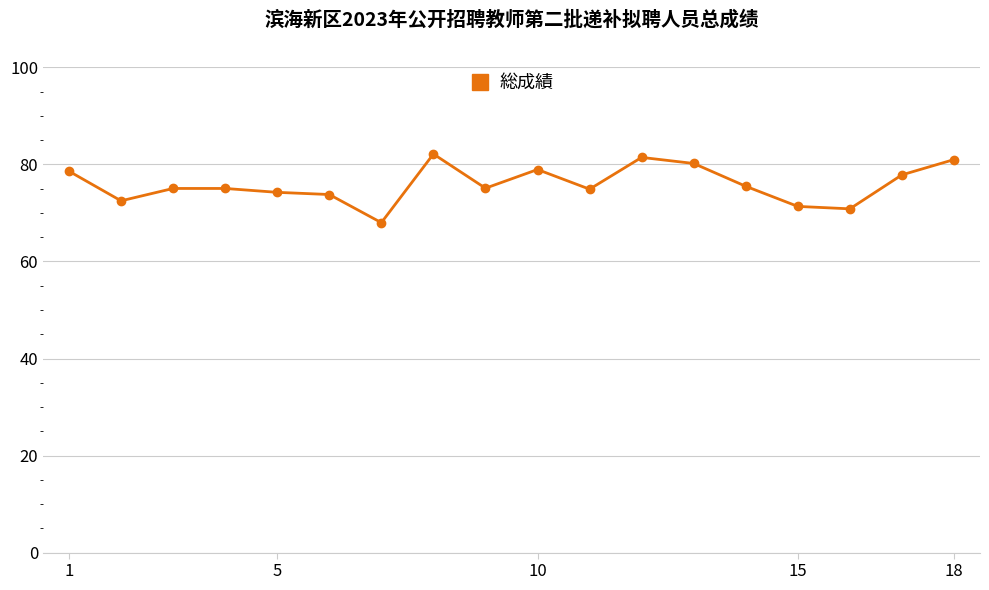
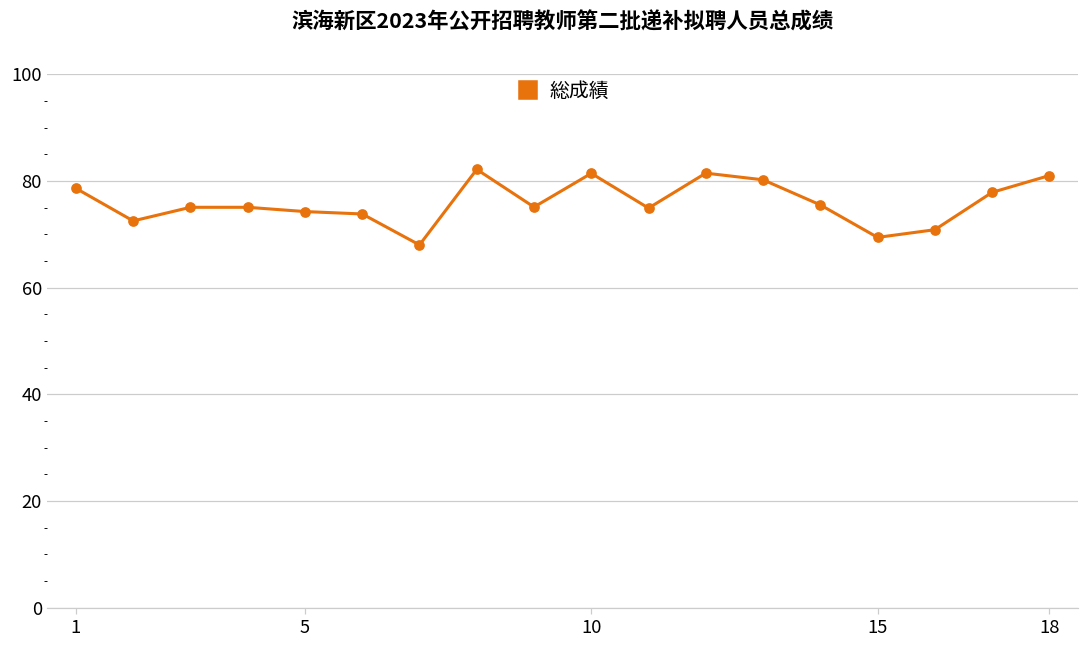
  {
    "1": 79,
    "5": 74,
-   "10": 79,
-   "15": 71,
+   "10": 81,
+   "15": 69,
    "18": 81
  }
